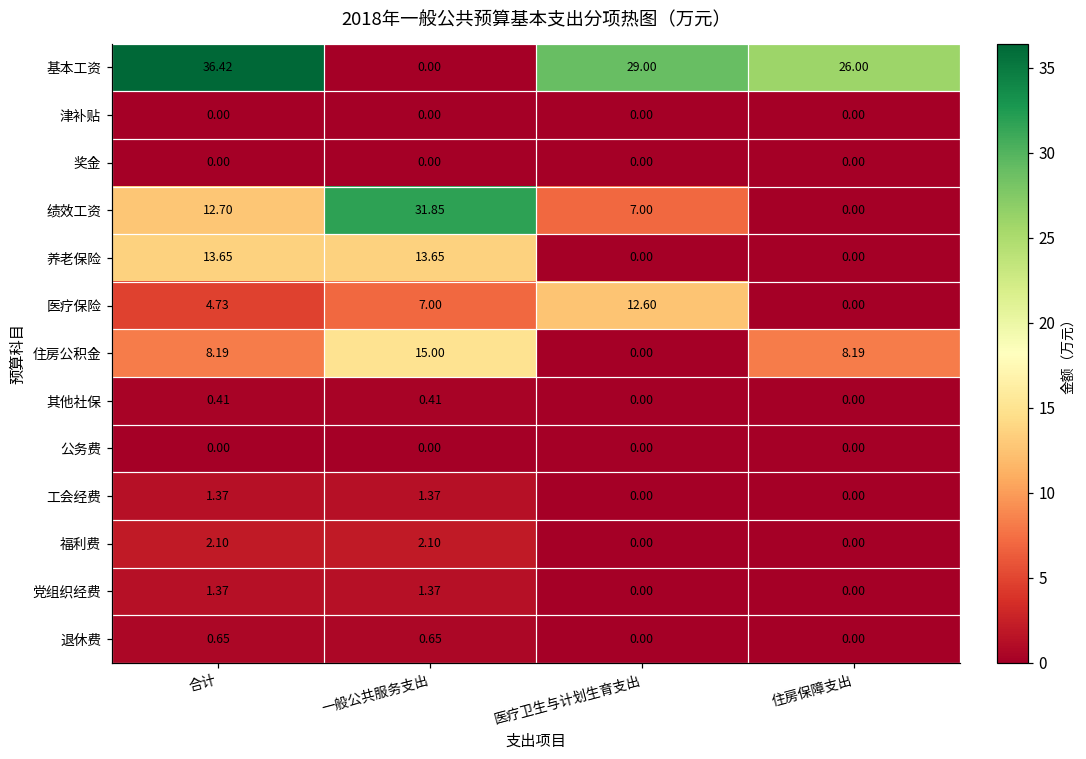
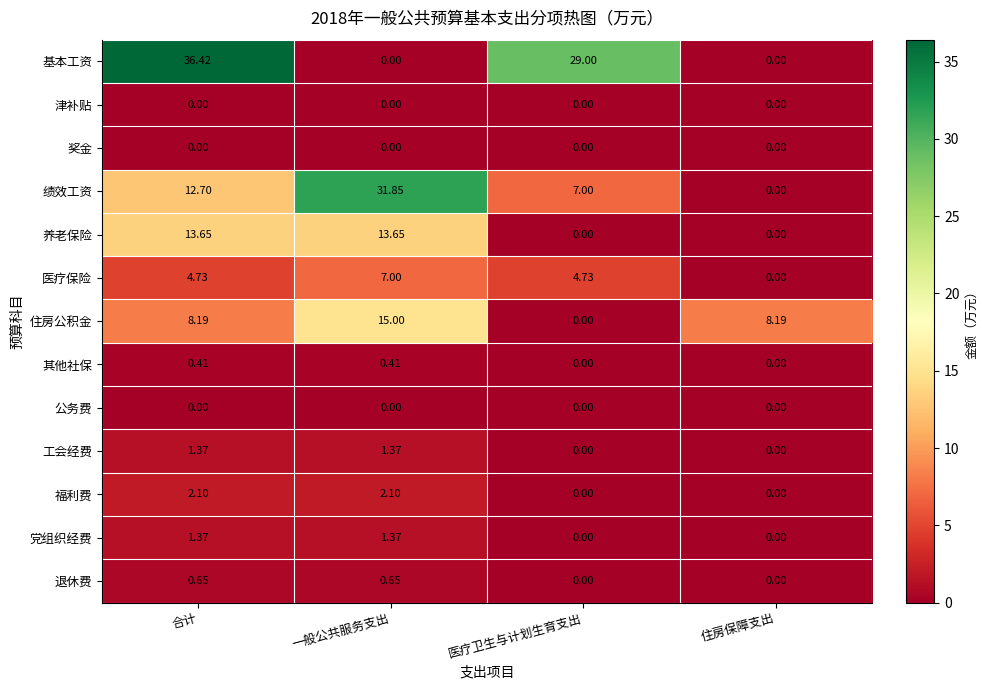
  {
    "基本工资": {
      "合计": 36.42,
      "一般公共服务支出": 0.00,
      "医疗卫生与计划生育支出": 29.00,
-     "住房保障支出": 26.00
+     "住房保障支出": 0.00
    },
    "津补贴": {
      "合计": 0.00,
      "一般公共服务支出": 0.00,
      "医疗卫生与计划生育支出": 0.00,
      "住房保障支出": 0.00
    },
    "奖金": {
      "合计": 0.00,
      "一般公共服务支出": 0.00,
      "医疗卫生与计划生育支出": 0.00,
      "住房保障支出": 0.00
    },
    "绩效工资": {
      "合计": 12.70,
      "一般公共服务支出": 31.85,
      "医疗卫生与计划生育支出": 7.00,
      "住房保障支出": 0.00
    },
    "养老保险": {
      "合计": 13.65,
      "一般公共服务支出": 13.65,
      "医疗卫生与计划生育支出": 0.00,
      "住房保障支出": 0.00
    },
    "医疗保险": {
      "合计": 4.73,
      "一般公共服务支出": 7.00,
-     "医疗卫生与计划生育支出": 12.60,
+     "医疗卫生与计划生育支出": 4.73,
      "住房保障支出": 0.00
    },
    "住房公积金": {
      "合计": 8.19,
      "一般公共服务支出": 15.00,
      "医疗卫生与计划生育支出": 0.00,
      "住房保障支出": 8.19
    },
    "其他社保": {
      "合计": 0.41,
      "一般公共服务支出": 0.41,
      "医疗卫生与计划生育支出": 0.00,
      "住房保障支出": 0.00
    },
    "公务费": {
      "合计": 0.00,
      "一般公共服务支出": 0.00,
      "医疗卫生与计划生育支出": 0.00,
      "住房保障支出": 0.00
    },
    "工会经费": {
      "合计": 1.37,
      "一般公共服务支出": 1.37,
      "医疗卫生与计划生育支出": 0.00,
      "住房保障支出": 0.00
    },
    "福利费": {
      "合计": 2.10,
      "一般公共服务支出": 2.10,
      "医疗卫生与计划生育支出": 0.00,
      "住房保障支出": 0.00
    },
    "党组织经费": {
      "合计": 1.37,
      "一般公共服务支出": 1.37,
      "医疗卫生与计划生育支出": 0.00,
      "住房保障支出": 0.00
    },
    "退休费": {
      "合计": 0.65,
      "一般公共服务支出": 0.65,
      "医疗卫生与计划生育支出": 0.00,
      "住房保障支出": 0.00
    }
  }
